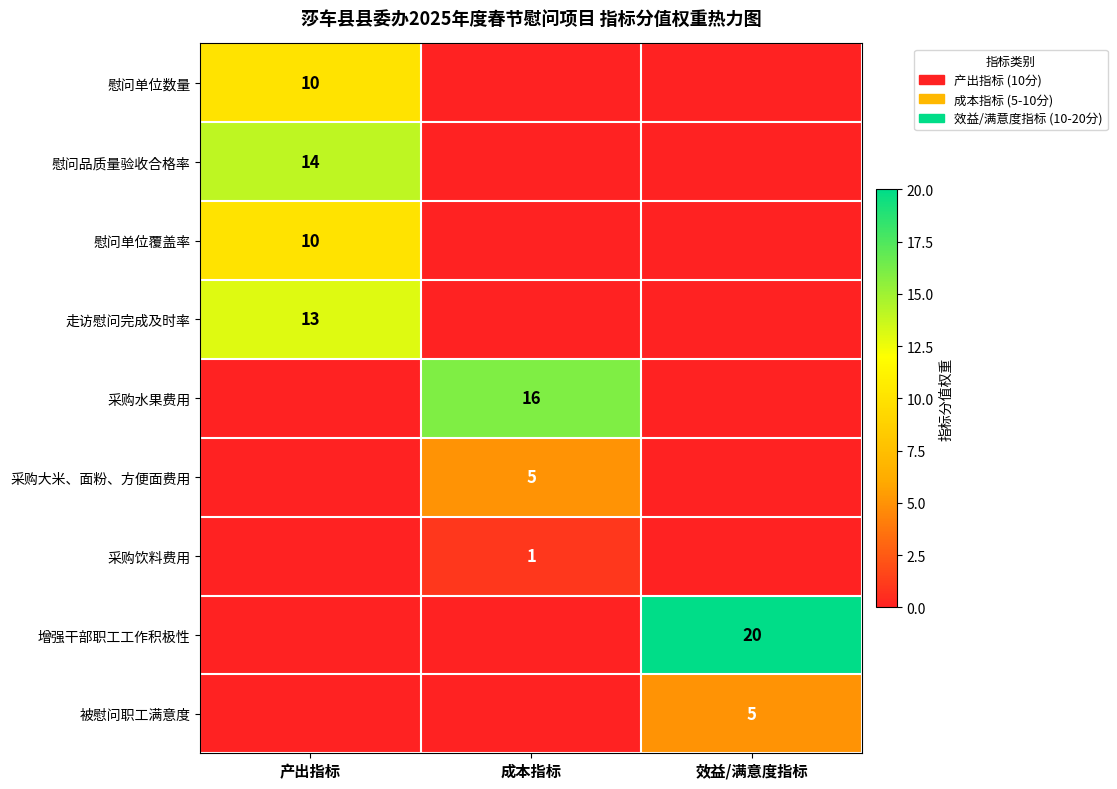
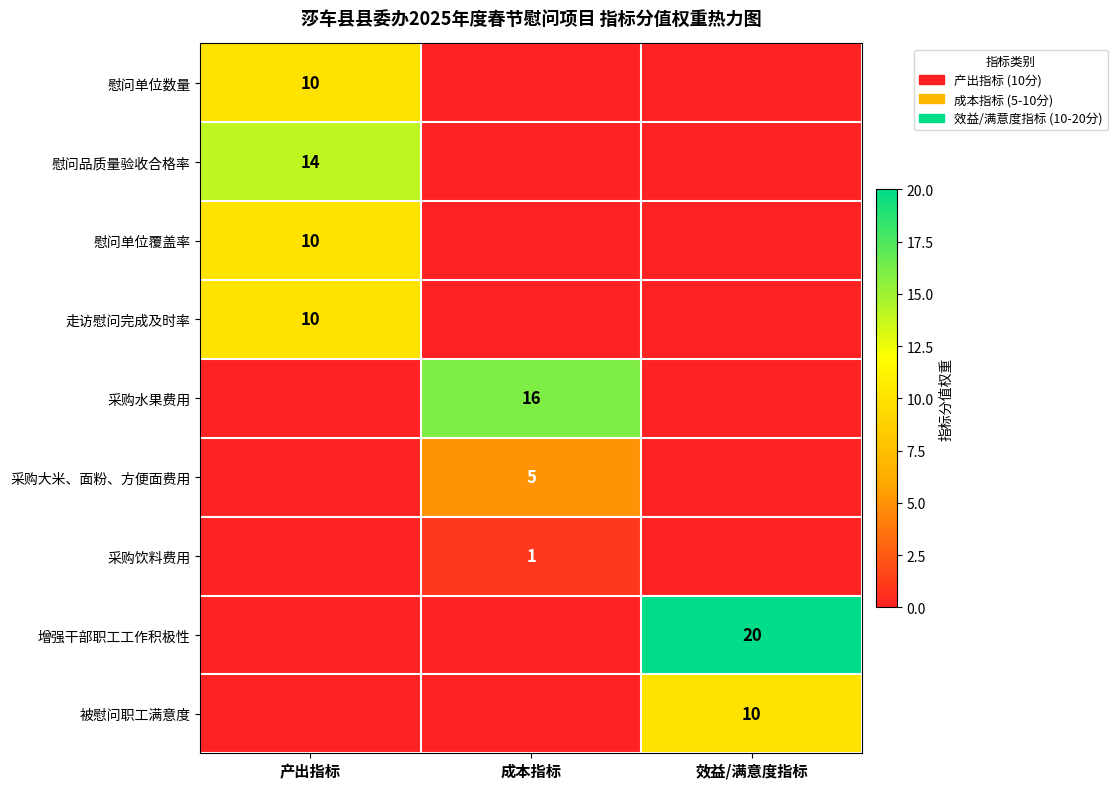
  {
    "慰问单位数量": {
      "产出指标": 10
    },
    "慰问品质量验收合格率": {
      "产出指标": 14
    },
    "慰问单位覆盖率": {
      "产出指标": 10
    },
    "走访慰问完成及时率": {
-     "产出指标": 13
+     "产出指标": 10
    },
    "采购水果费用": {
      "成本指标": 16
    },
    "采购大米、面粉、方便面费用": {
      "成本指标": 5
    },
    "采购饮料费用": {
      "成本指标": 1
    },
    "增强干部职工工作积极性": {
      "效益/满意度指标": 20
    },
    "被慰问职工满意度": {
-     "效益/满意度指标": 5
+     "效益/满意度指标": 10
    }
  }
